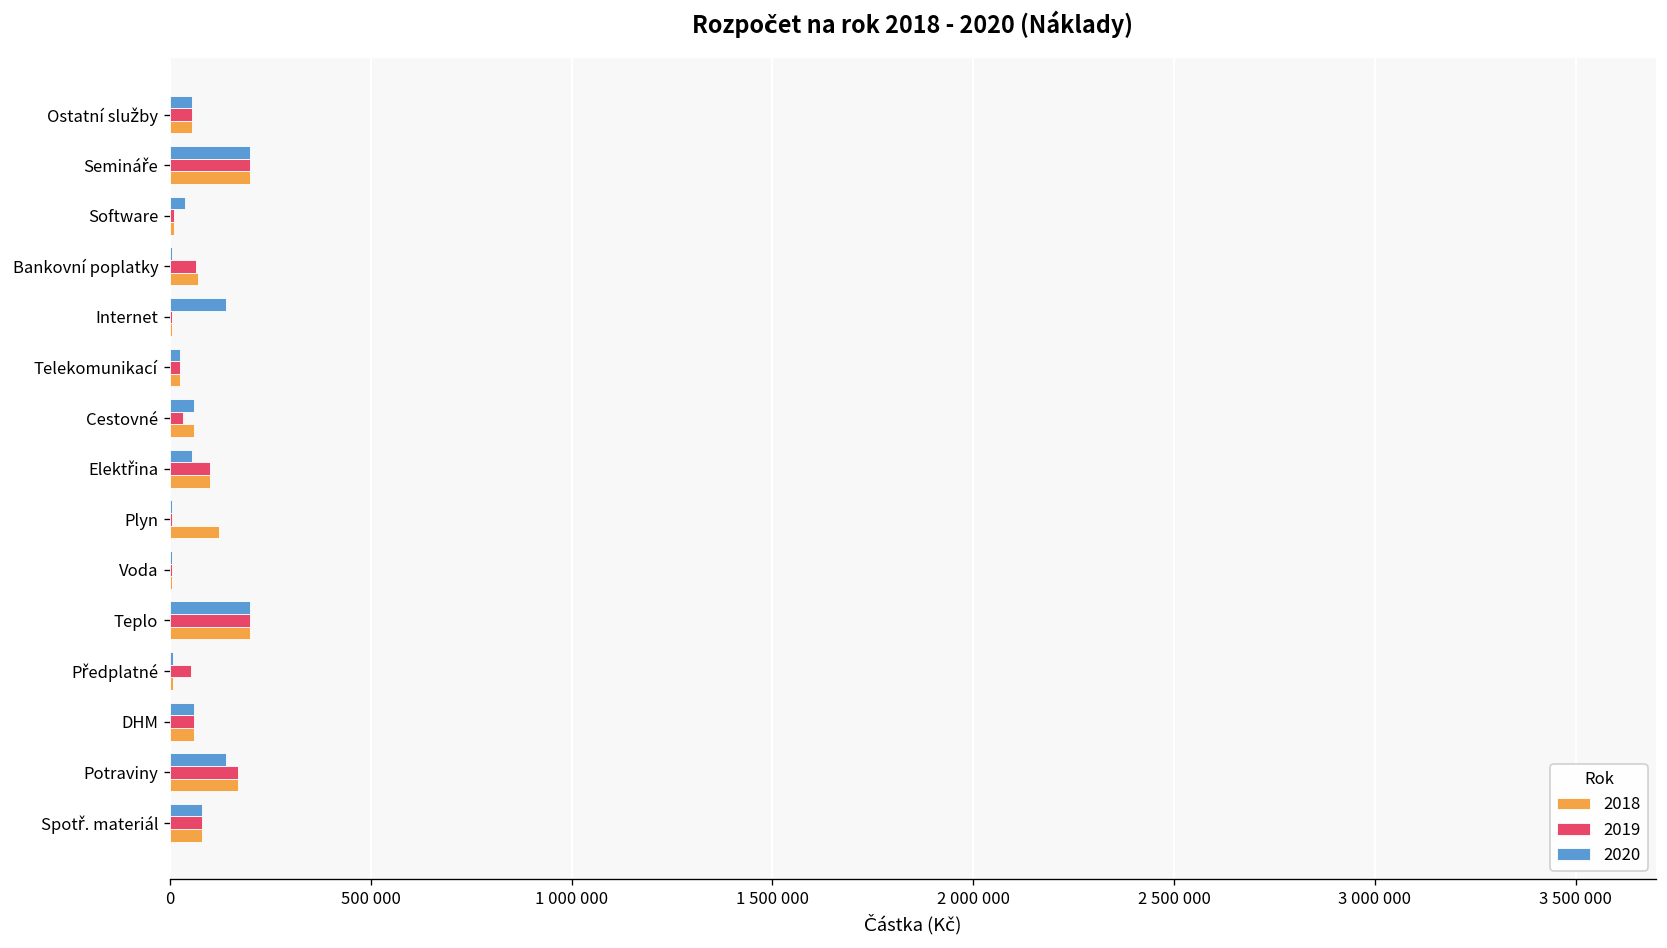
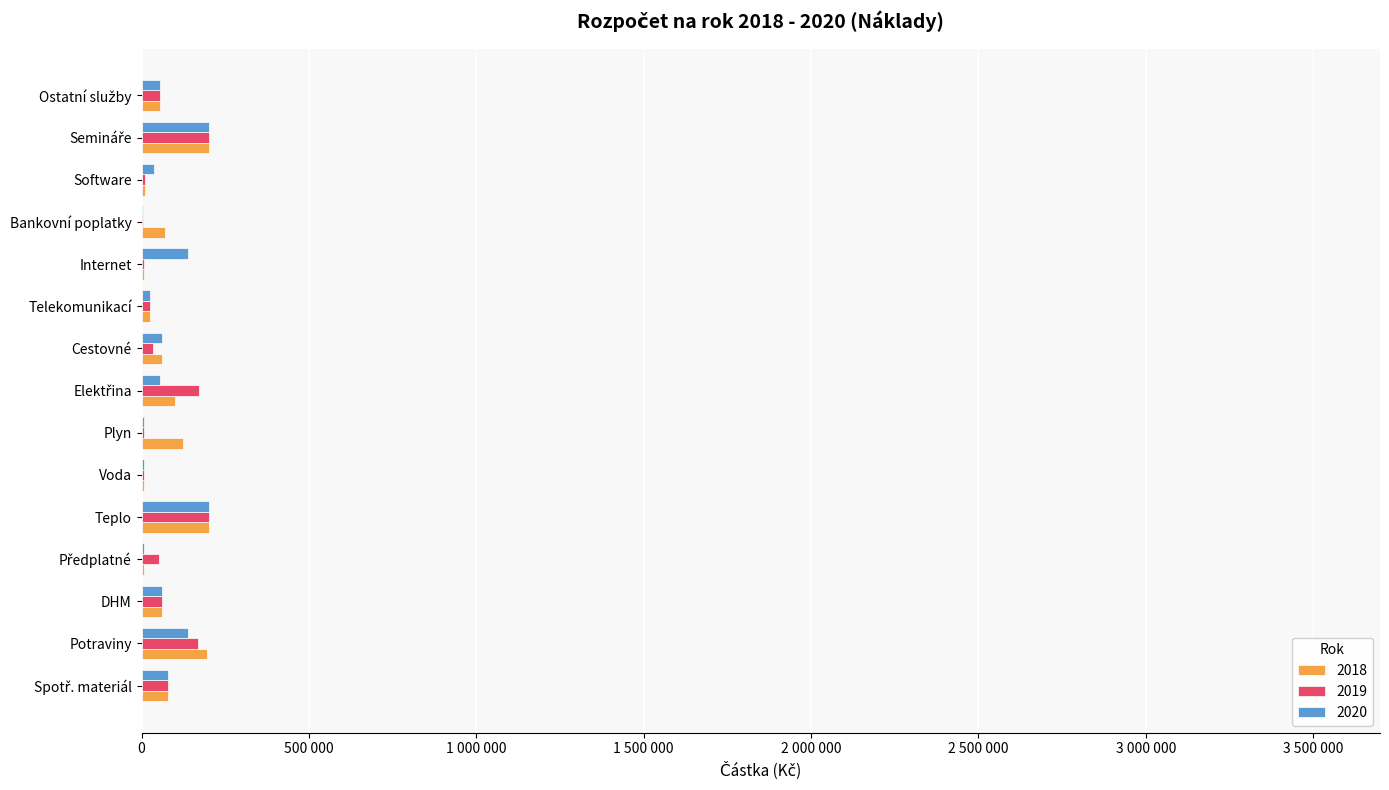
  {
    "2018": {
      "Ostatní služby": 60000,
      "Semináře": 200000,
      "Software": 10000,
      "Bankovní poplatky": 70000,
      "Telekomunikací": 30000,
      "Cestovné": 60000,
      "Elektřina": 100000,
      "Plyn": 120000,
      "Teplo": 200000,
      "Předplatné": 10000,
      "DHM": 60000,
-     "Potraviny": 170000,
+     "Potraviny": 190000,
      "Spotř. materiál": 80000
    },
    "2019": {
      "Ostatní služby": 60000,
      "Semináře": 200000,
      "Software": 10000,
-     "Bankovní poplatky": 60000,
+     "Bankovní poplatky": 0,
      "Telekomunikací": 30000,
      "Cestovné": 30000,
-     "Elektřina": 100000,
+     "Elektřina": 170000,
      "Teplo": 200000,
      "Předplatné": 50000,
      "DHM": 60000,
      "Potraviny": 170000,
      "Spotř. materiál": 80000
    },
    "2020": {
      "Ostatní služby": 60000,
      "Semináře": 200000,
      "Software": 40000,
      "Internet": 140000,
      "Telekomunikací": 30000,
      "Cestovné": 60000,
      "Elektřina": 50000,
      "Teplo": 200000,
      "Předplatné": 10000,
      "DHM": 60000,
      "Potraviny": 140000,
      "Spotř. materiál": 80000
    }
  }
